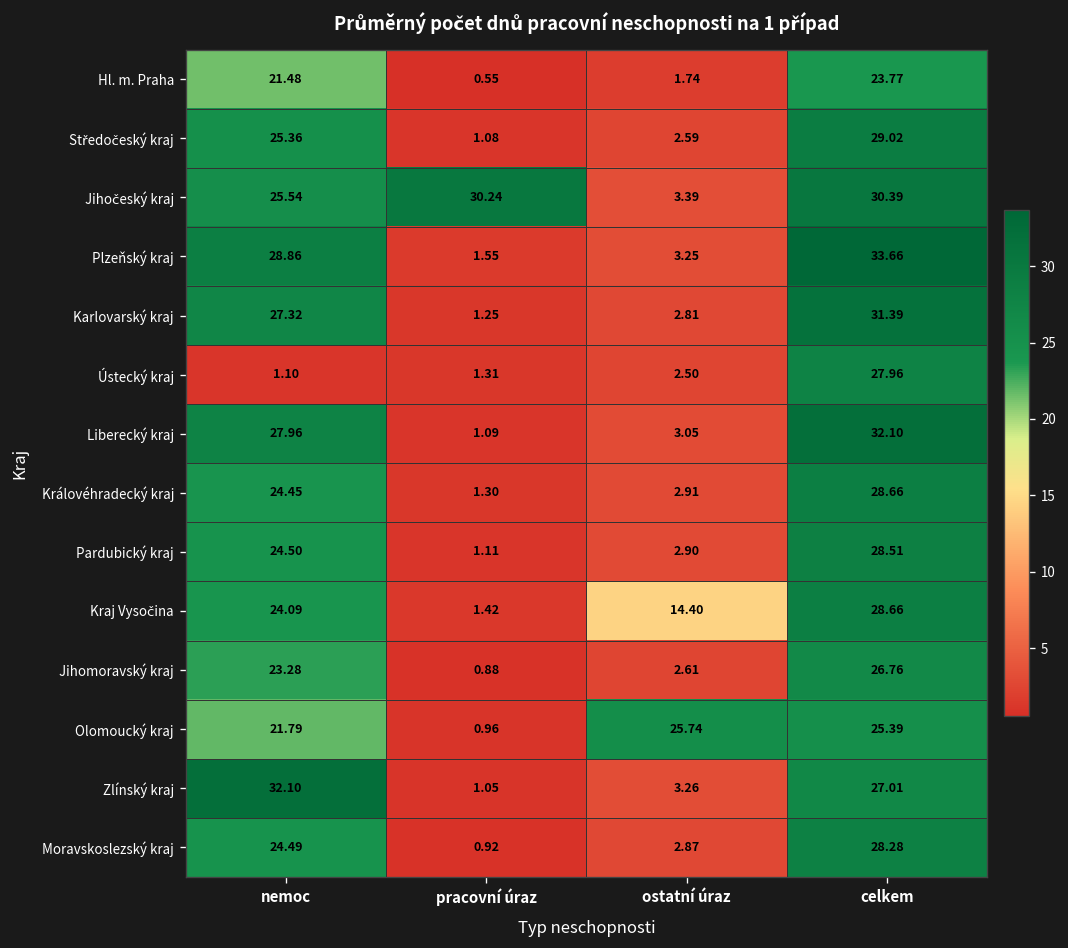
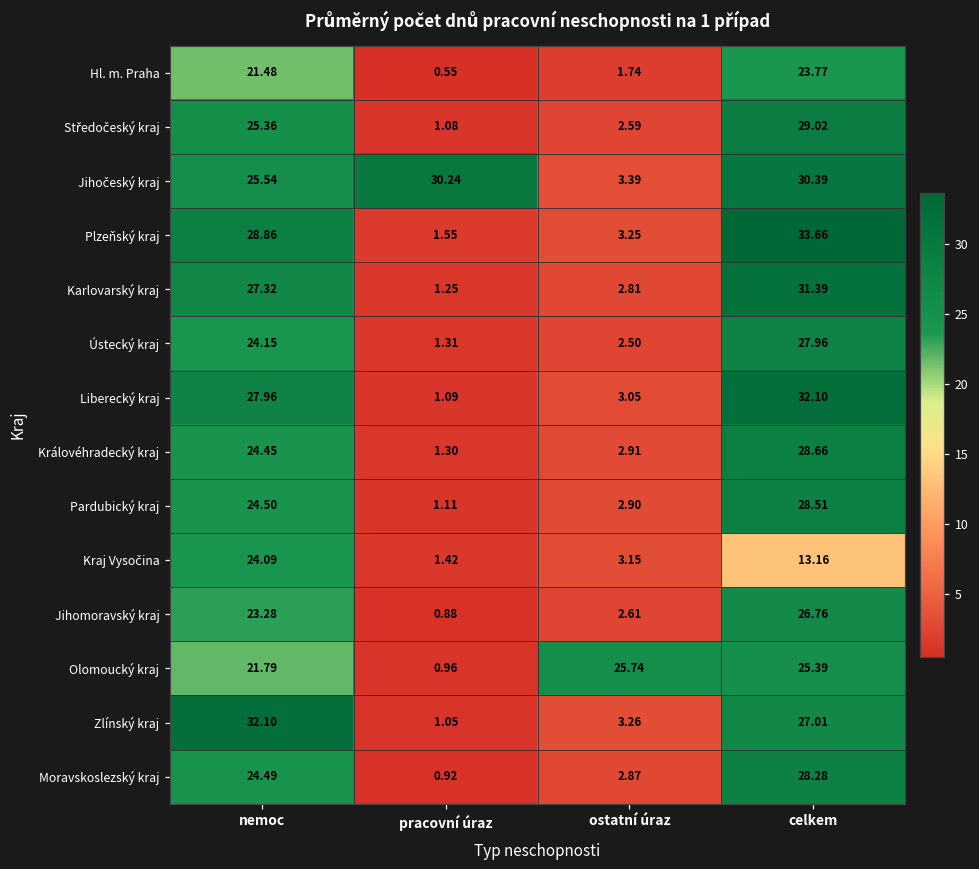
  {
    "Hl. m. Praha": {
      "nemoc": 21.48,
      "pracovní úraz": 0.55,
      "ostatní úraz": 1.74,
      "celkem": 23.77
    },
    "Středočeský kraj": {
      "nemoc": 25.36,
      "pracovní úraz": 1.08,
      "ostatní úraz": 2.59,
      "celkem": 29.02
    },
    "Jihočeský kraj": {
      "nemoc": 25.54,
      "pracovní úraz": 30.24,
      "ostatní úraz": 3.39,
      "celkem": 30.39
    },
    "Plzeňský kraj": {
      "nemoc": 28.86,
      "pracovní úraz": 1.55,
      "ostatní úraz": 3.25,
      "celkem": 33.66
    },
    "Karlovarský kraj": {
      "nemoc": 27.32,
      "pracovní úraz": 1.25,
      "ostatní úraz": 2.81,
      "celkem": 31.39
    },
    "Ústecký kraj": {
-     "nemoc": 1.10,
+     "nemoc": 24.15,
      "pracovní úraz": 1.31,
      "ostatní úraz": 2.50,
      "celkem": 27.96
    },
    "Liberecký kraj": {
      "nemoc": 27.96,
      "pracovní úraz": 1.09,
      "ostatní úraz": 3.05,
      "celkem": 32.10
    },
    "Královéhradecký kraj": {
      "nemoc": 24.45,
      "pracovní úraz": 1.30,
      "ostatní úraz": 2.91,
      "celkem": 28.66
    },
    "Pardubický kraj": {
      "nemoc": 24.50,
      "pracovní úraz": 1.11,
      "ostatní úraz": 2.90,
      "celkem": 28.51
    },
    "Kraj Vysočina": {
      "nemoc": 24.09,
      "pracovní úraz": 1.42,
-     "ostatní úraz": 14.40,
-     "celkem": 28.66
+     "ostatní úraz": 3.15,
+     "celkem": 13.16
    },
    "Jihomoravský kraj": {
      "nemoc": 23.28,
      "pracovní úraz": 0.88,
      "ostatní úraz": 2.61,
      "celkem": 26.76
    },
    "Olomoucký kraj": {
      "nemoc": 21.79,
      "pracovní úraz": 0.96,
      "ostatní úraz": 25.74,
      "celkem": 25.39
    },
    "Zlínský kraj": {
      "nemoc": 32.10,
      "pracovní úraz": 1.05,
      "ostatní úraz": 3.26,
      "celkem": 27.01
    },
    "Moravskoslezský kraj": {
      "nemoc": 24.49,
      "pracovní úraz": 0.92,
      "ostatní úraz": 2.87,
      "celkem": 28.28
    }
  }
